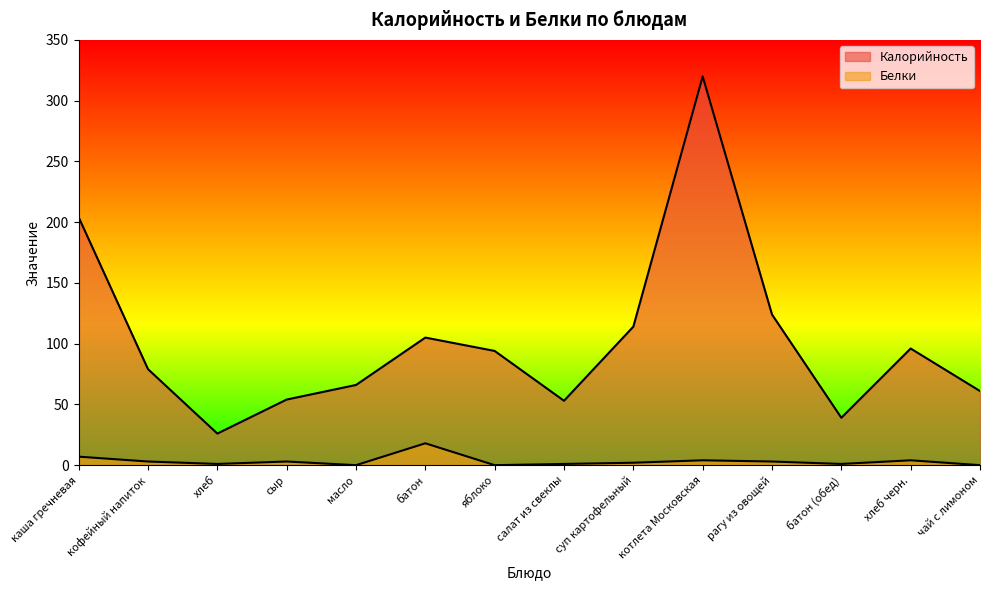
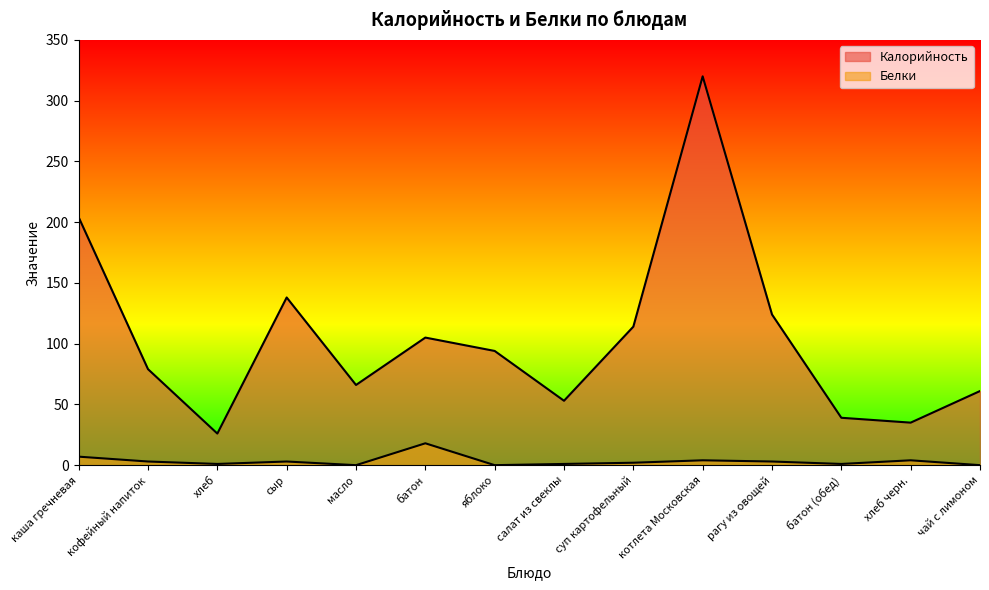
  {
    "Калорийность": {
      "каша гречневая": 204,
      "кофейный напиток": 79,
      "хлеб": 26,
-     "сыр": 54,
+     "сыр": 138,
      "масло": 66,
      "батон": 105,
      "яблоко": 94,
      "салат из свеклы": 53,
      "суп картофельный": 114,
      "котлета Московская": 320,
      "рагу из овощей": 124,
      "батон (обед)": 39,
-     "хлеб черн.": 96,
+     "хлеб черн.": 35,
      "чай с лимоном": 61
    },
    "Белки": {
      "каша гречневая": 7,
      "кофейный напиток": 3,
      "хлеб": 1,
      "сыр": 3,
      "масло": 0,
      "батон": 18,
      "яблоко": 0,
      "салат из свеклы": 1,
      "суп картофельный": 2,
      "котлета Московская": 4,
      "рагу из овощей": 3,
      "батон (обед)": 1,
      "хлеб черн.": 4,
      "чай с лимоном": 0
    }
  }
